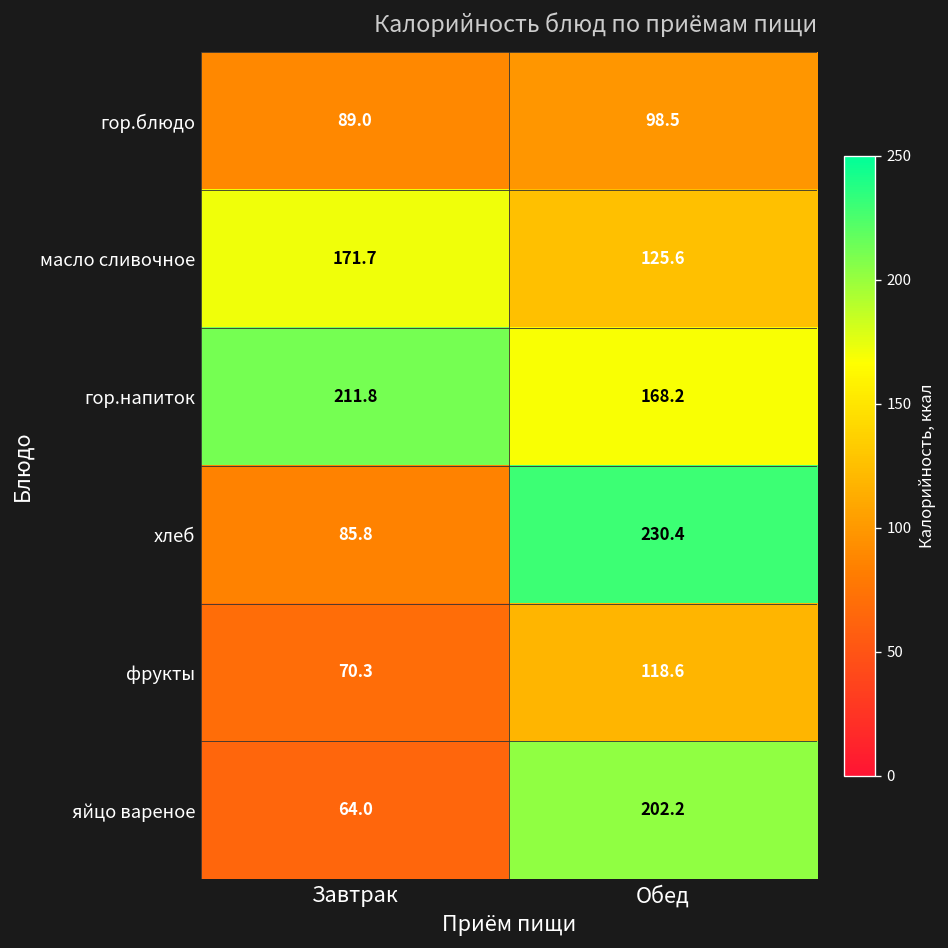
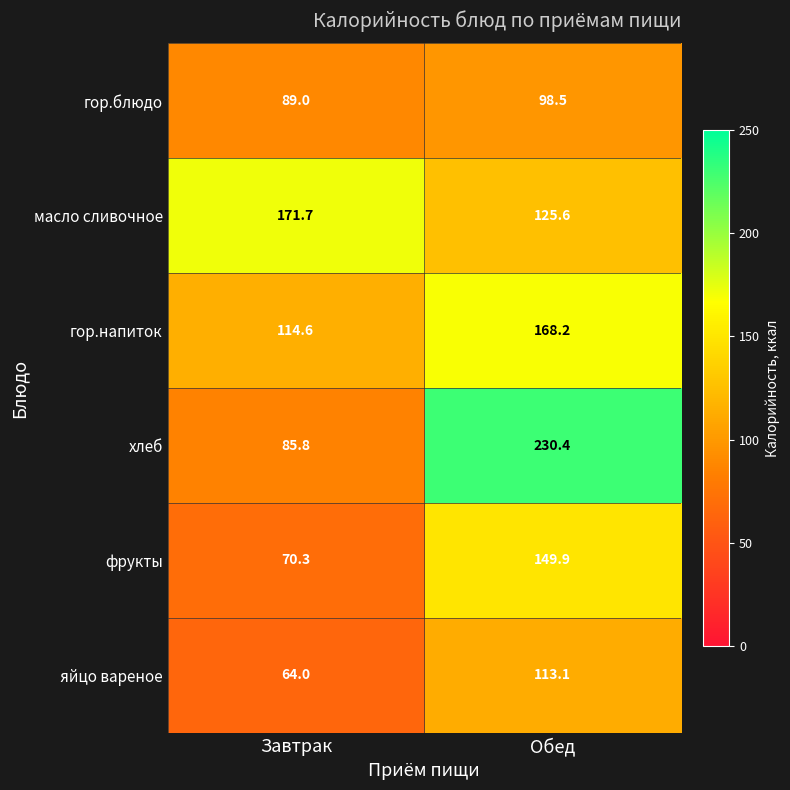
  {
    "гор.блюдо": {
      "Завтрак": 89.0,
      "Обед": 98.5
    },
    "масло сливочное": {
      "Завтрак": 171.7,
      "Обед": 125.6
    },
    "гор.напиток": {
-     "Завтрак": 211.8,
+     "Завтрак": 114.6,
      "Обед": 168.2
    },
    "хлеб": {
      "Завтрак": 85.8,
      "Обед": 230.4
    },
    "фрукты": {
      "Завтрак": 70.3,
-     "Обед": 118.6
+     "Обед": 149.9
    },
    "яйцо вареное": {
      "Завтрак": 64.0,
-     "Обед": 202.2
+     "Обед": 113.1
    }
  }
